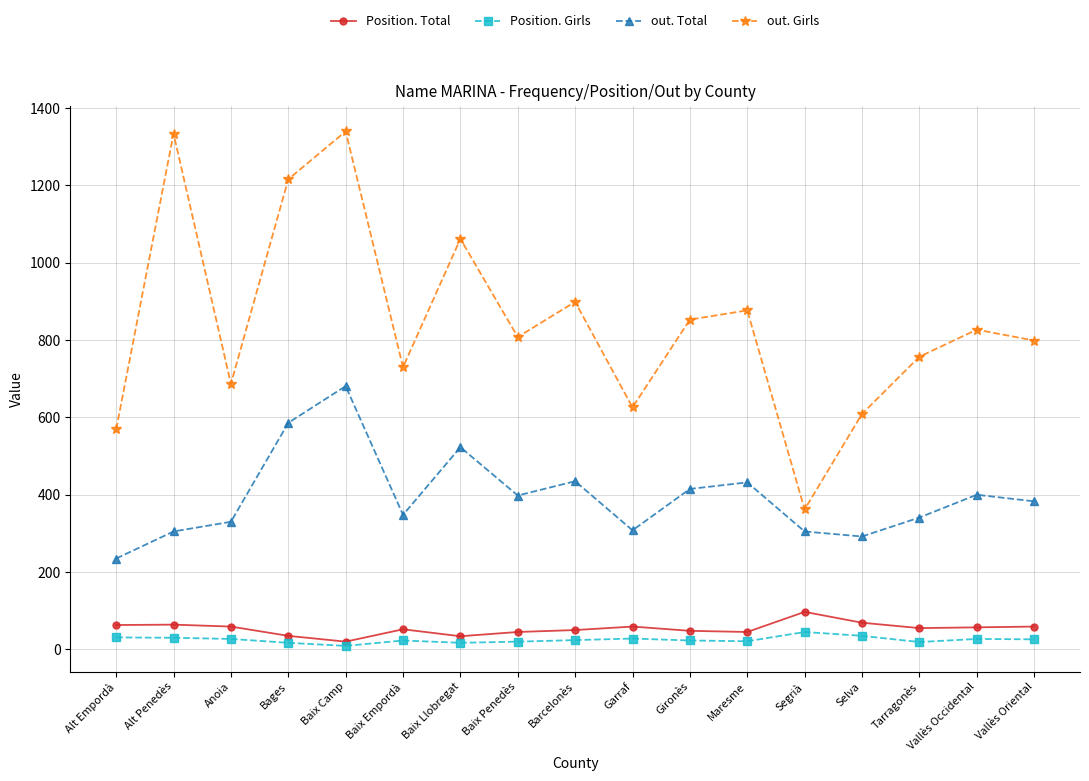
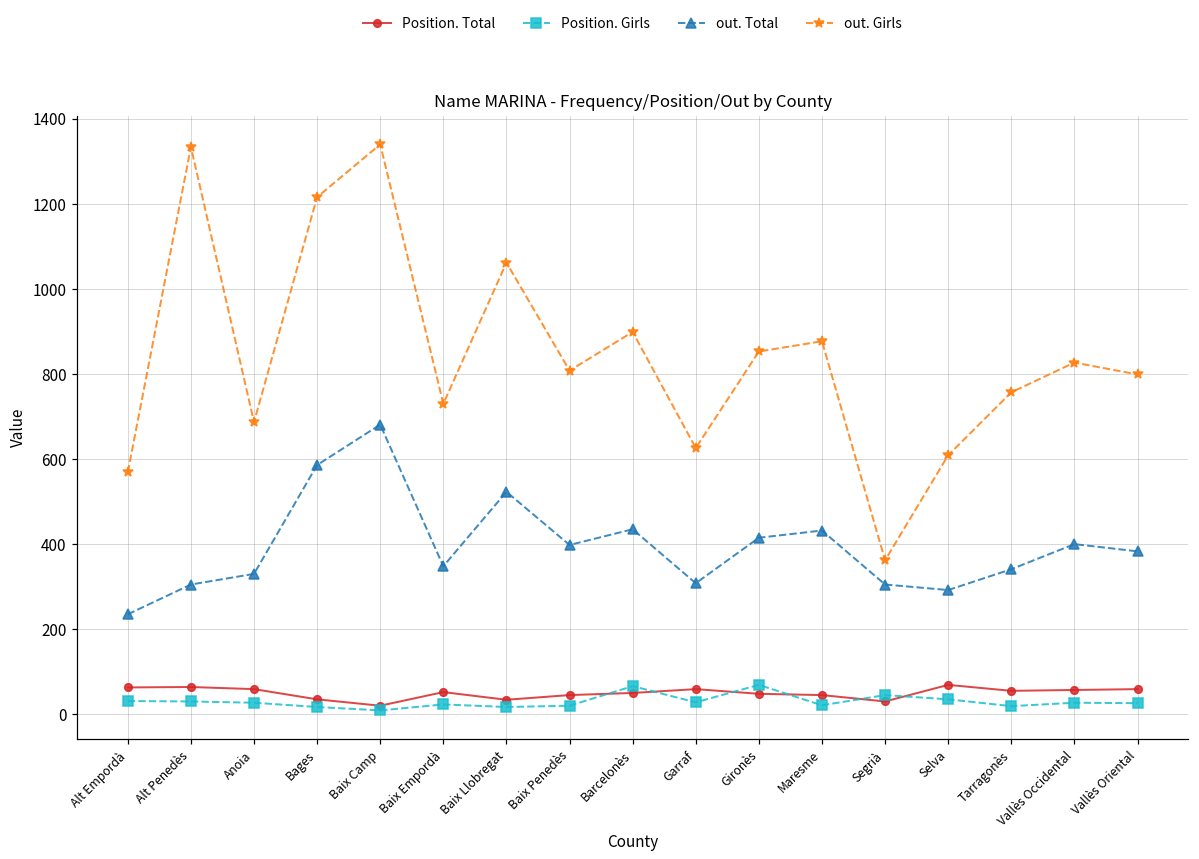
  {
    "Position. Total": {
      "Alt Empordà": 60,
      "Alt Penedès": 60,
      "Anoia": 60,
      "Bages": 40,
      "Baix Camp": 20,
      "Baix Empordà": 50,
      "Baix Llobregat": 30,
      "Baix Penedès": 50,
      "Barcelonès": 50,
      "Garraf": 60,
      "Gironès": 50,
      "Maresme": 50,
-     "Segrià": 100,
+     "Segrià": 30,
      "Selva": 70,
      "Tarragonès": 60,
      "Vallès Occidental": 60,
      "Vallès Oriental": 60
    },
    "Position. Girls": {
      "Alt Empordà": 30,
      "Alt Penedès": 30,
      "Anoia": 30,
      "Bages": 20,
      "Baix Camp": 10,
      "Baix Empordà": 20,
      "Baix Llobregat": 20,
      "Baix Penedès": 20,
-     "Barcelonès": 20,
+     "Barcelonès": 70,
      "Garraf": 30,
-     "Gironès": 20,
+     "Gironès": 70,
      "Maresme": 20,
      "Segrià": 50,
      "Selva": 40,
      "Tarragonès": 20,
      "Vallès Occidental": 30,
      "Vallès Oriental": 30
    },
    "out. Total": {
      "Alt Empordà": 240,
      "Alt Penedès": 310,
      "Anoia": 330,
      "Bages": 590,
      "Baix Camp": 680,
      "Baix Empordà": 350,
      "Baix Llobregat": 520,
      "Baix Penedès": 400,
      "Barcelonès": 440,
      "Garraf": 310,
      "Gironès": 420,
      "Maresme": 430,
      "Segrià": 310,
      "Selva": 290,
      "Tarragonès": 340,
      "Vallès Occidental": 400,
      "Vallès Oriental": 380
    },
    "out. Girls": {
      "Alt Empordà": 570,
      "Alt Penedès": 1330,
      "Anoia": 690,
      "Bages": 1220,
      "Baix Camp": 1340,
      "Baix Empordà": 730,
      "Baix Llobregat": 1060,
      "Baix Penedès": 810,
      "Barcelonès": 900,
      "Garraf": 630,
      "Gironès": 850,
      "Maresme": 880,
      "Segrià": 360,
      "Selva": 610,
      "Tarragonès": 760,
      "Vallès Occidental": 830,
      "Vallès Oriental": 800
    }
  }
